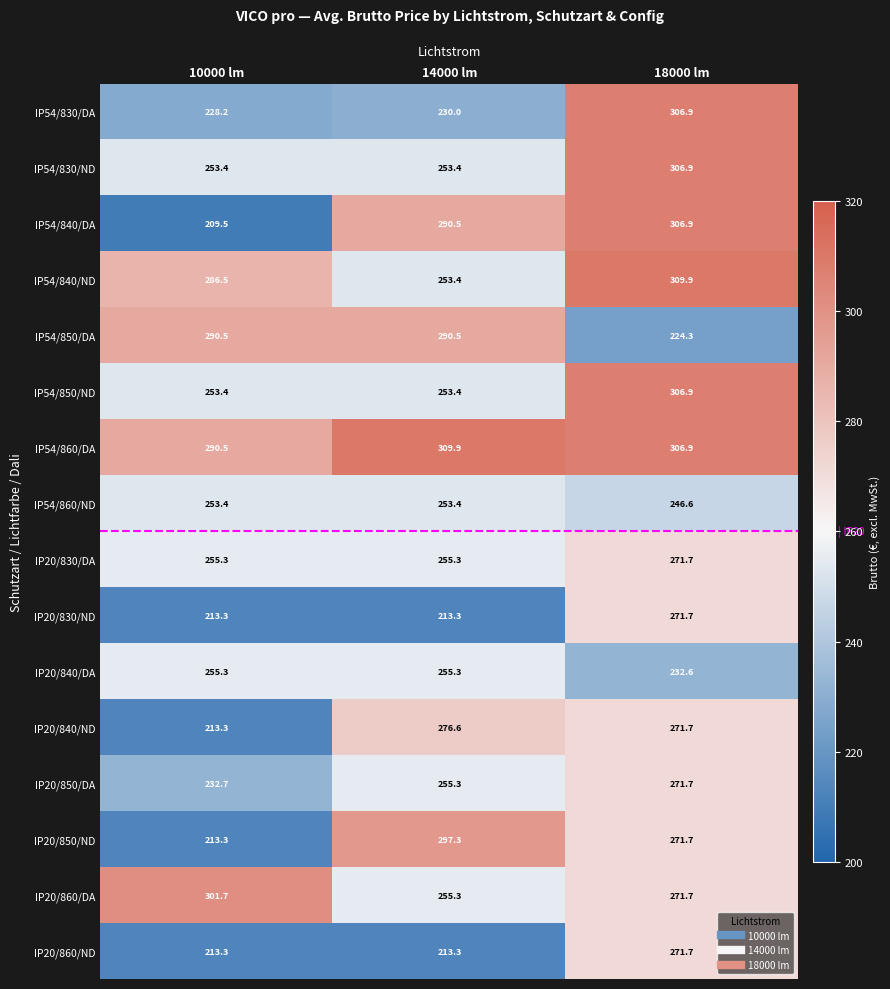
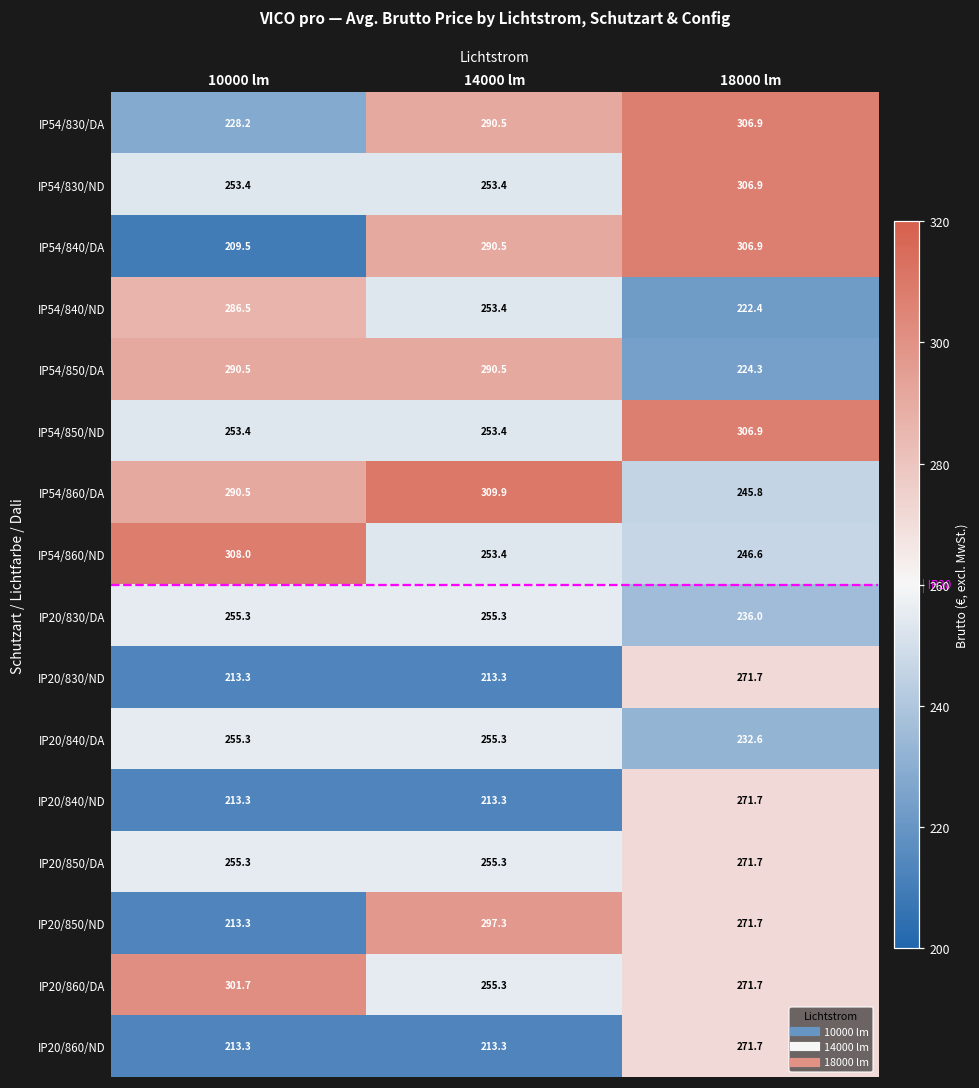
  {
    "IP54/830/DA": {
      "10000 lm": 228.2,
-     "14000 lm": 230.0,
+     "14000 lm": 290.5,
      "18000 lm": 306.9
    },
    "IP54/830/ND": {
      "10000 lm": 253.4,
      "14000 lm": 253.4,
      "18000 lm": 306.9
    },
    "IP54/840/DA": {
      "10000 lm": 209.5,
      "14000 lm": 290.5,
      "18000 lm": 306.9
    },
    "IP54/840/ND": {
      "10000 lm": 286.5,
      "14000 lm": 253.4,
-     "18000 lm": 309.9
+     "18000 lm": 222.4
    },
    "IP54/850/DA": {
      "10000 lm": 290.5,
      "14000 lm": 290.5,
      "18000 lm": 224.3
    },
    "IP54/850/ND": {
      "10000 lm": 253.4,
      "14000 lm": 253.4,
      "18000 lm": 306.9
    },
    "IP54/860/DA": {
      "10000 lm": 290.5,
      "14000 lm": 309.9,
-     "18000 lm": 306.9
+     "18000 lm": 245.8
    },
    "IP54/860/ND": {
-     "10000 lm": 253.4,
+     "10000 lm": 308.0,
      "14000 lm": 253.4,
      "18000 lm": 246.6
    },
    "IP20/830/DA": {
      "10000 lm": 255.3,
      "14000 lm": 255.3,
-     "18000 lm": 271.7
+     "18000 lm": 236.0
    },
    "IP20/830/ND": {
      "10000 lm": 213.3,
      "14000 lm": 213.3,
      "18000 lm": 271.7
    },
    "IP20/840/DA": {
      "10000 lm": 255.3,
      "14000 lm": 255.3,
      "18000 lm": 232.6
    },
    "IP20/840/ND": {
      "10000 lm": 213.3,
-     "14000 lm": 276.6,
+     "14000 lm": 213.3,
      "18000 lm": 271.7
    },
    "IP20/850/DA": {
-     "10000 lm": 232.7,
+     "10000 lm": 255.3,
      "14000 lm": 255.3,
      "18000 lm": 271.7
    },
    "IP20/850/ND": {
      "10000 lm": 213.3,
      "14000 lm": 297.3,
      "18000 lm": 271.7
    },
    "IP20/860/DA": {
      "10000 lm": 301.7,
      "14000 lm": 255.3,
      "18000 lm": 271.7
    },
    "IP20/860/ND": {
      "10000 lm": 213.3,
      "14000 lm": 213.3,
      "18000 lm": 271.7
    }
  }
